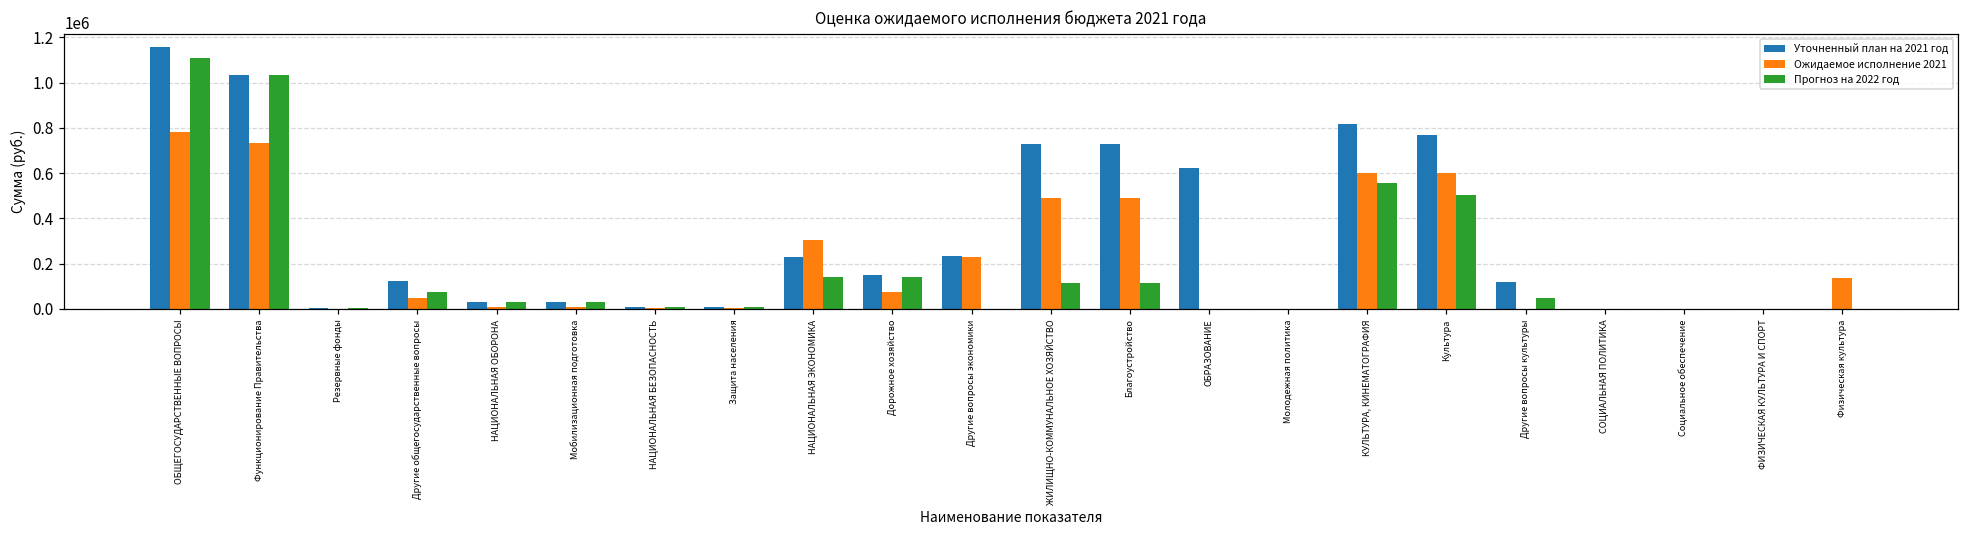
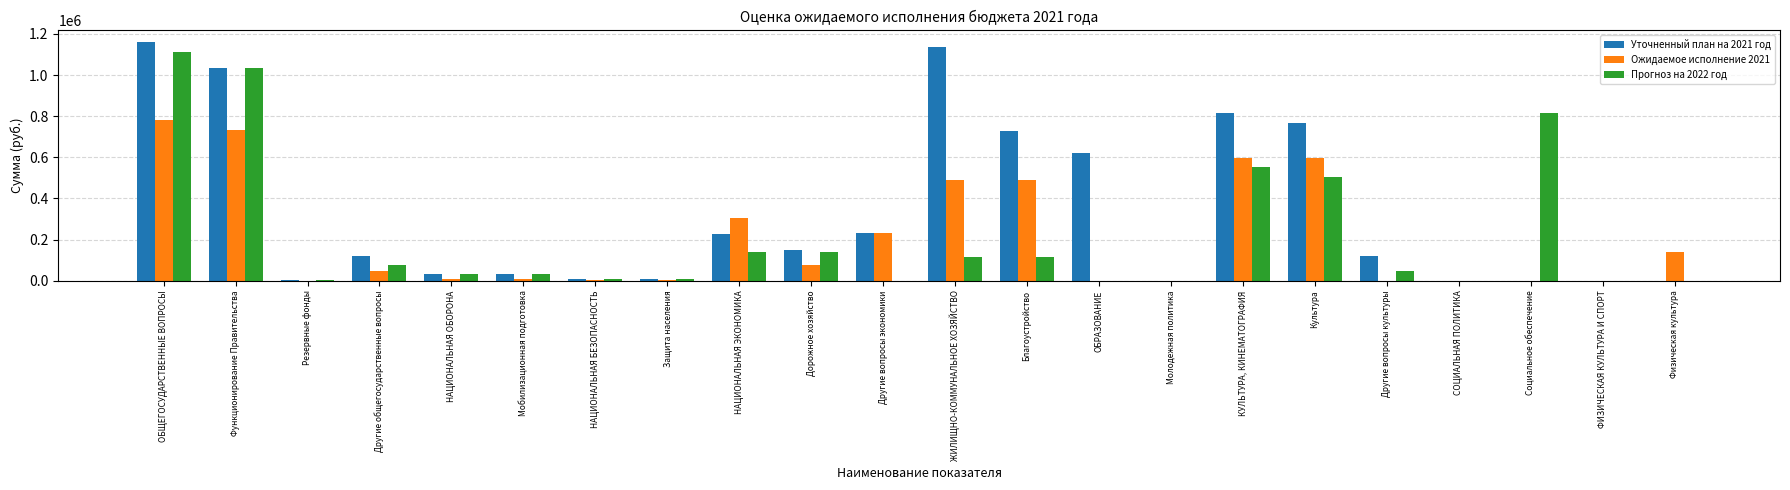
  {
    "Уточненный план на 2021 год": {
      "ОБЩЕГОСУДАРСТВЕННЫЕ ВОПРОСЫ": 1160000,
      "Функционирование Правительства": 1030000,
      "Другие общегосударственные вопросы": 120000,
      "НАЦИОНАЛЬНАЯ ОБОРОНА": 30000,
      "Мобилизационная подготовка": 30000,
      "НАЦИОНАЛЬНАЯ ЭКОНОМИКА": 230000,
      "Дорожное хозяйство": 150000,
      "Другие вопросы экономики": 230000,
-     "ЖИЛИЩНО-КОММУНАЛЬНОЕ ХОЗЯЙСТВО": 730000,
+     "ЖИЛИЩНО-КОММУНАЛЬНОЕ ХОЗЯЙСТВО": 1130000,
      "Благоустройство": 730000,
      "ОБРАЗОВАНИЕ": 620000,
      "КУЛЬТУРА, КИНЕМАТОГРАФИЯ": 820000,
      "Культура": 770000,
      "Другие вопросы культуры": 120000
    },
    "Ожидаемое исполнение 2021": {
      "ОБЩЕГОСУДАРСТВЕННЫЕ ВОПРОСЫ": 780000,
      "Функционирование Правительства": 730000,
      "Резервные фонды": 0,
      "Другие общегосударственные вопросы": 50000,
      "НАЦИОНАЛЬНАЯ ЭКОНОМИКА": 300000,
      "Дорожное хозяйство": 70000,
      "Другие вопросы экономики": 230000,
      "ЖИЛИЩНО-КОММУНАЛЬНОЕ ХОЗЯЙСТВО": 490000,
      "Благоустройство": 490000,
      "ОБРАЗОВАНИЕ": 0,
      "Молодежная политика": 0,
      "КУЛЬТУРА, КИНЕМАТОГРАФИЯ": 600000,
      "Культура": 600000,
      "Другие вопросы культуры": 0,
      "СОЦИАЛЬНАЯ ПОЛИТИКА": 0,
      "Социальное обеспечение": 0,
      "ФИЗИЧЕСКАЯ КУЛЬТУРА И СПОРТ": 0,
      "Физическая культура": 140000
    },
    "Прогноз на 2022 год": {
      "ОБЩЕГОСУДАРСТВЕННЫЕ ВОПРОСЫ": 1110000,
      "Функционирование Правительства": 1030000,
      "Другие общегосударственные вопросы": 80000,
      "НАЦИОНАЛЬНАЯ ОБОРОНА": 30000,
      "Мобилизационная подготовка": 30000,
      "НАЦИОНАЛЬНАЯ ЭКОНОМИКА": 140000,
      "Дорожное хозяйство": 140000,
      "ЖИЛИЩНО-КОММУНАЛЬНОЕ ХОЗЯЙСТВО": 110000,
      "Благоустройство": 110000,
      "КУЛЬТУРА, КИНЕМАТОГРАФИЯ": 550000,
      "Культура": 500000,
      "Другие вопросы культуры": 50000,
-     "Социальное обеспечение": 0
+     "Социальное обеспечение": 820000
    }
  }
